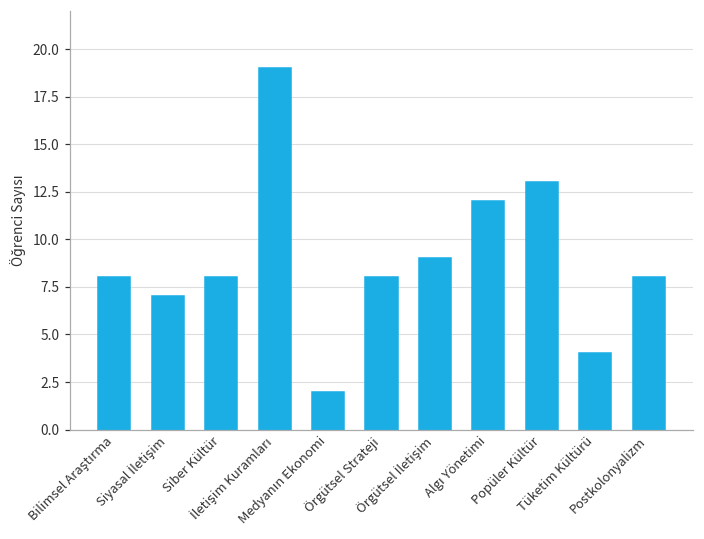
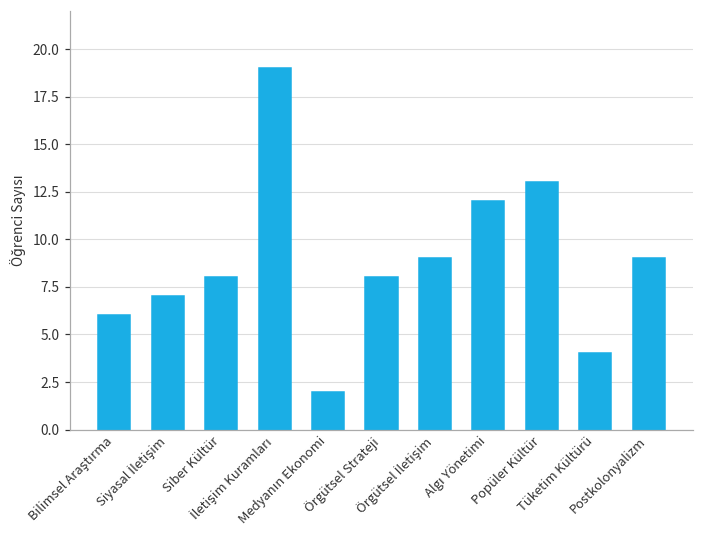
  {
-   "Bilimsel Araştırma": 8,
+   "Bilimsel Araştırma": 6,
    "Siyasal İletişim": 7,
    "Siber Kültür": 8,
    "İletişim Kuramları": 19,
    "Medyanın Ekonomi": 2,
    "Örgütsel Strateji": 8,
    "Örgütsel İletişim": 9,
    "Algı Yönetimi": 12,
    "Popüler Kültür": 13,
    "Tüketim Kültürü": 4,
-   "Postkolonyalizm": 8
+   "Postkolonyalizm": 9
  }
